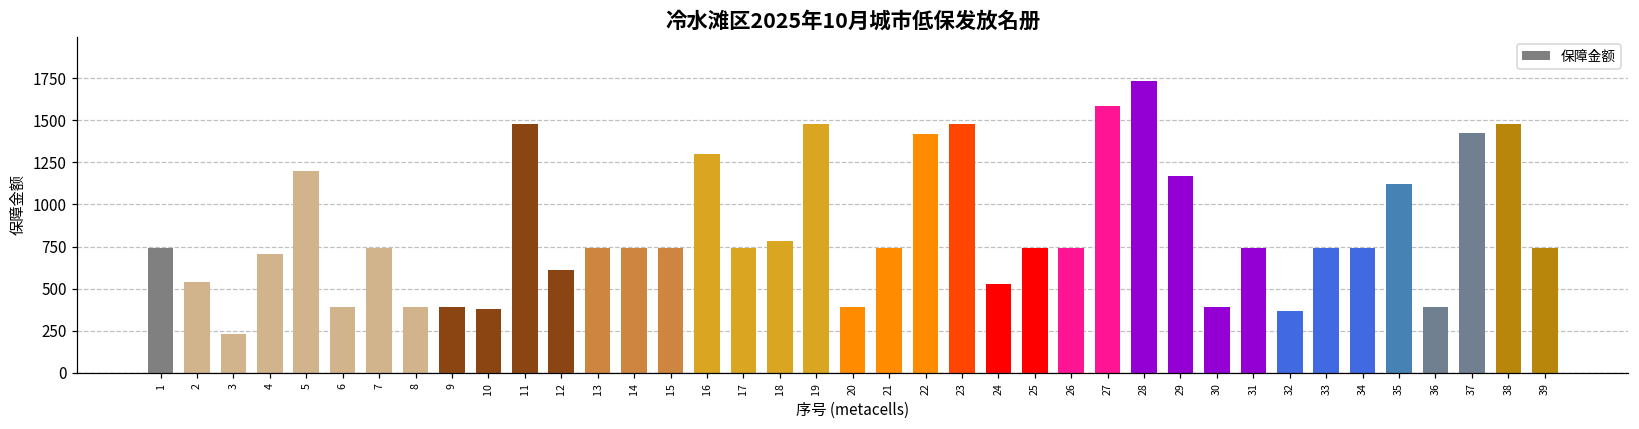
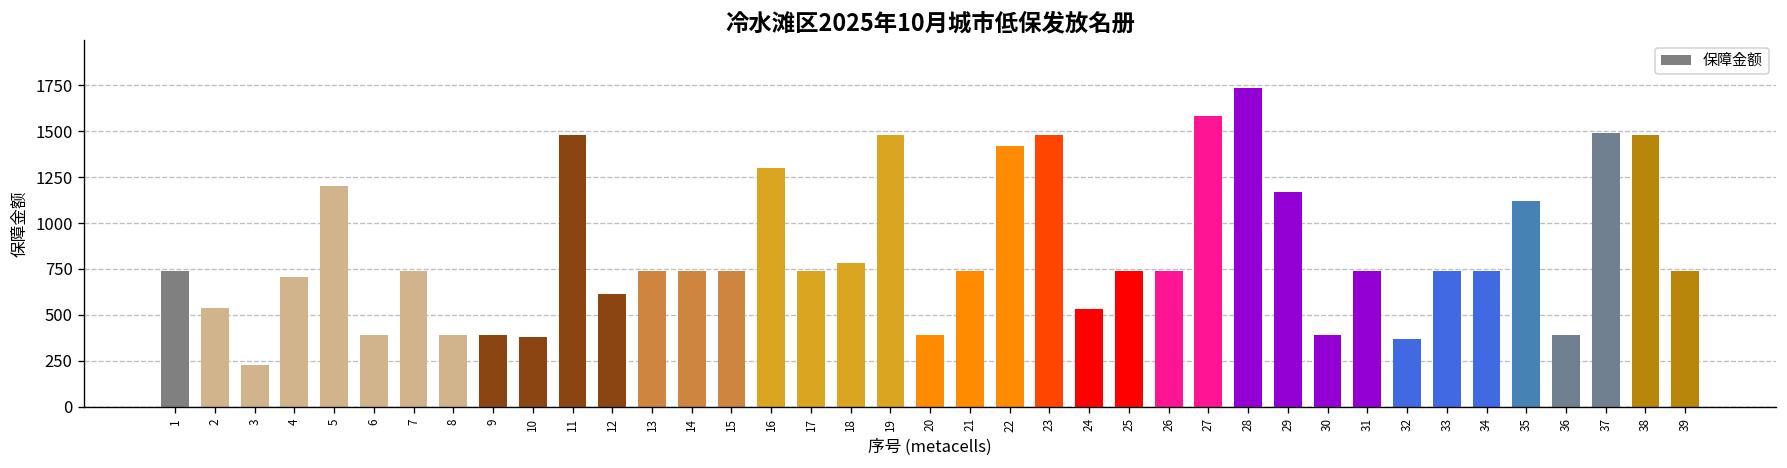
  {
    "1": 740,
    "2": 540,
    "3": 230,
    "4": 700,
    "5": 1200,
    "6": 390,
    "7": 740,
    "8": 390,
    "9": 390,
    "10": 380,
    "11": 1480,
    "12": 610,
    "13": 740,
    "14": 740,
    "15": 740,
    "16": 1300,
    "17": 740,
    "18": 780,
    "19": 1480,
    "20": 390,
    "21": 740,
    "22": 1420,
    "23": 1480,
    "24": 530,
    "25": 740,
    "26": 740,
    "27": 1590,
    "28": 1730,
    "29": 1170,
    "30": 390,
    "31": 740,
    "32": 370,
    "33": 740,
    "34": 740,
    "35": 1120,
    "36": 390,
-   "37": 1430,
+   "37": 1490,
    "38": 1480,
    "39": 740
  }
